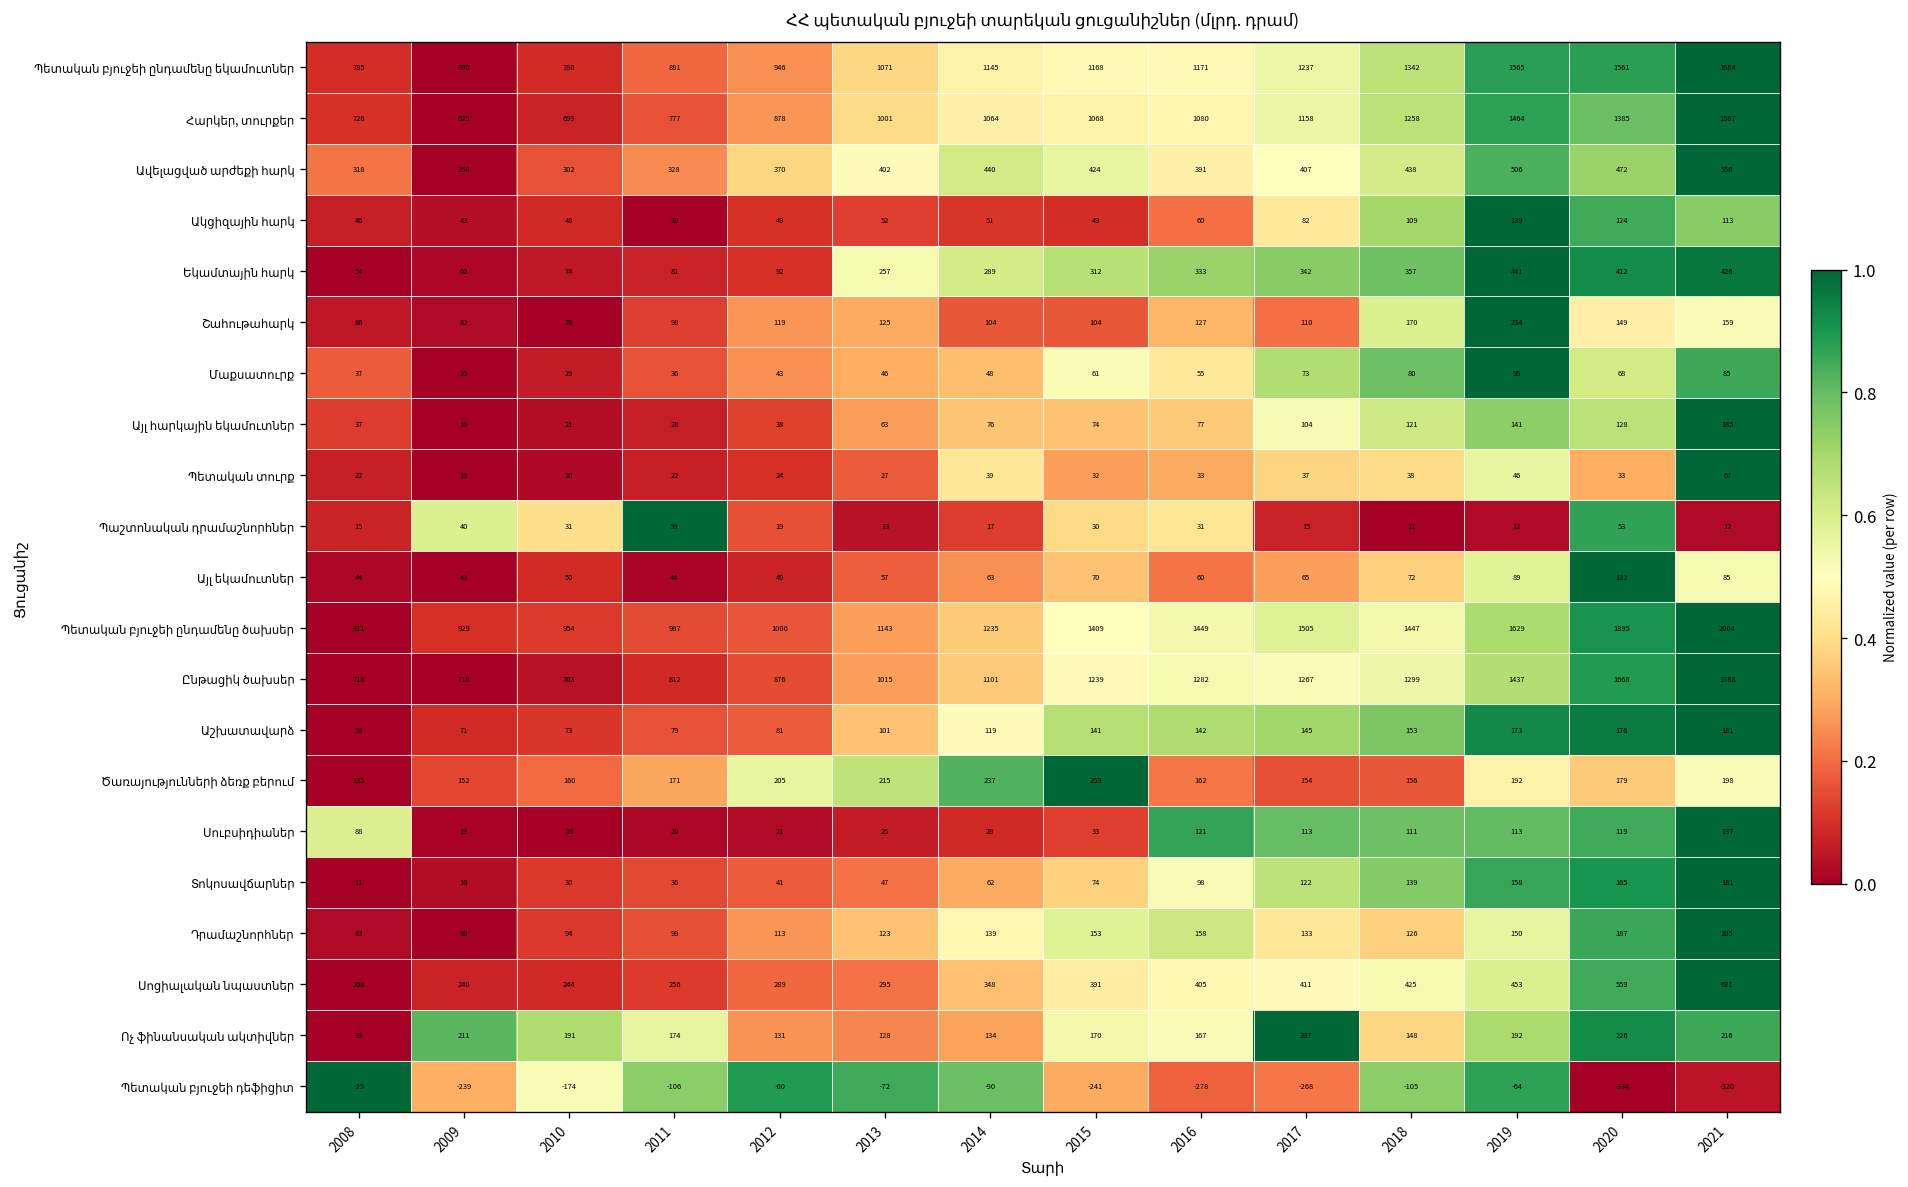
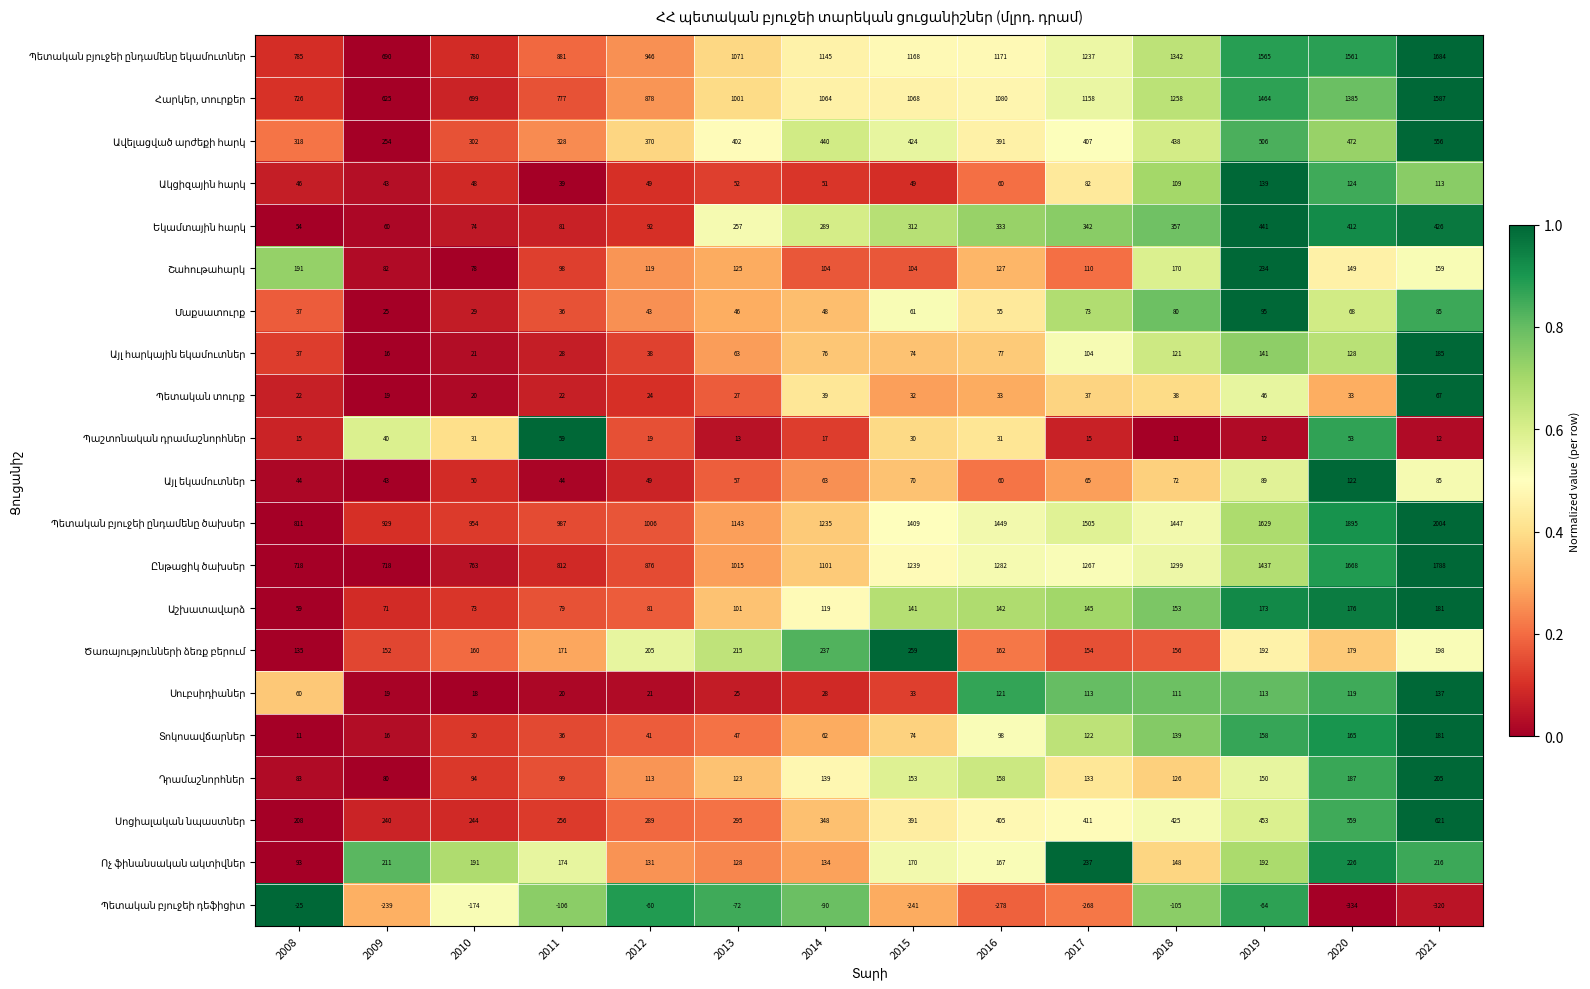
  {
    "Շահութահարկ": {
-     "2008": 86,
+     "2008": 191,
      "2009": 82,
      "2010": 78,
      "2011": 98,
      "2012": 119,
      "2013": 125,
      "2014": 104,
      "2015": 104,
      "2016": 127,
      "2017": 110,
      "2018": 170,
      "2019": 234,
      "2020": 149,
      "2021": 159
    },
    "Սուբսիդիաներ": {
-     "2008": 88,
+     "2008": 60,
      "2009": 19,
      "2010": 18,
      "2011": 20,
      "2012": 21,
      "2013": 25,
      "2014": 28,
      "2015": 33,
      "2016": 121,
      "2017": 113,
      "2018": 111,
      "2019": 113,
      "2020": 119,
      "2021": 137
    }
  }
